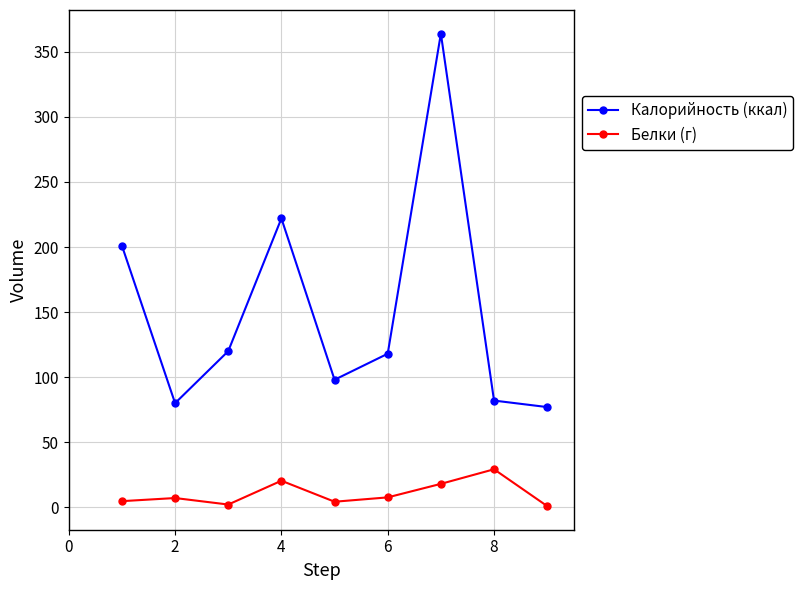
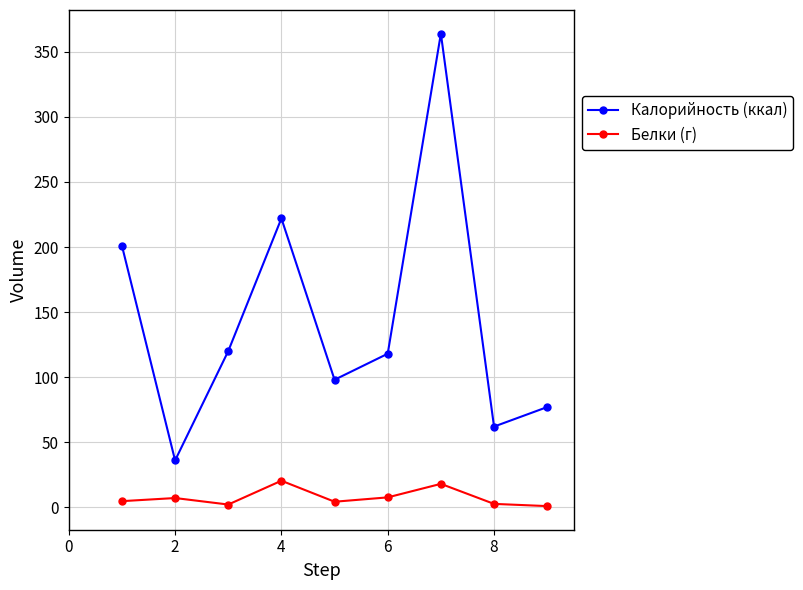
  {
    "Калорийность (ккал)": {
-     "2": 80,
+     "2": 36,
      "4": 222,
      "6": 118,
-     "8": 82
+     "8": 62
    },
    "Белки (г)": {
      "2": 7,
      "4": 20,
      "6": 8,
-     "8": 29
+     "8": 3
    }
  }
